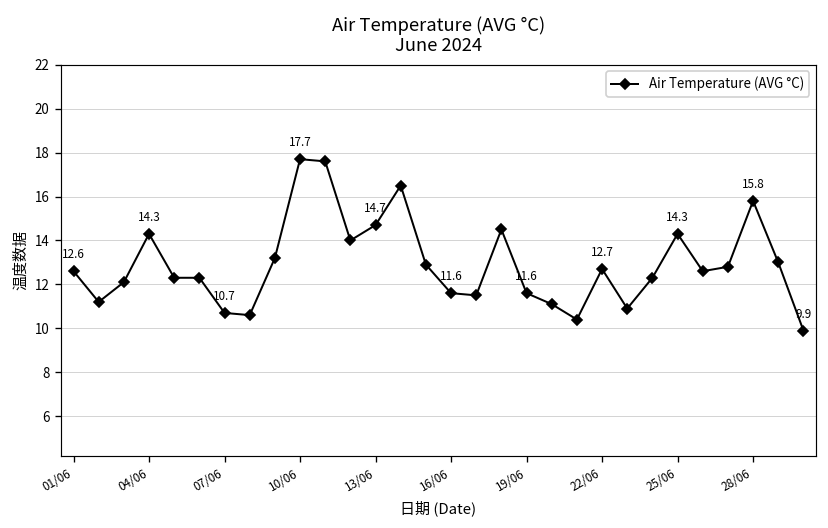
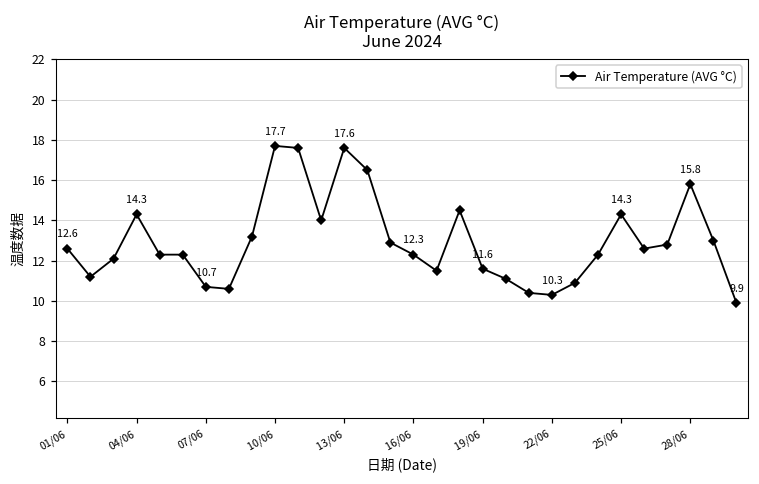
  {
    "01/06": 12.6,
    "04/06": 14.3,
    "07/06": 10.7,
    "10/06": 17.7,
-   "13/06": 14.7,
-   "16/06": 11.6,
+   "13/06": 17.6,
+   "16/06": 12.3,
    "19/06": 11.6,
-   "22/06": 12.7,
+   "22/06": 10.3,
    "25/06": 14.3,
    "28/06": 15.8
  }
